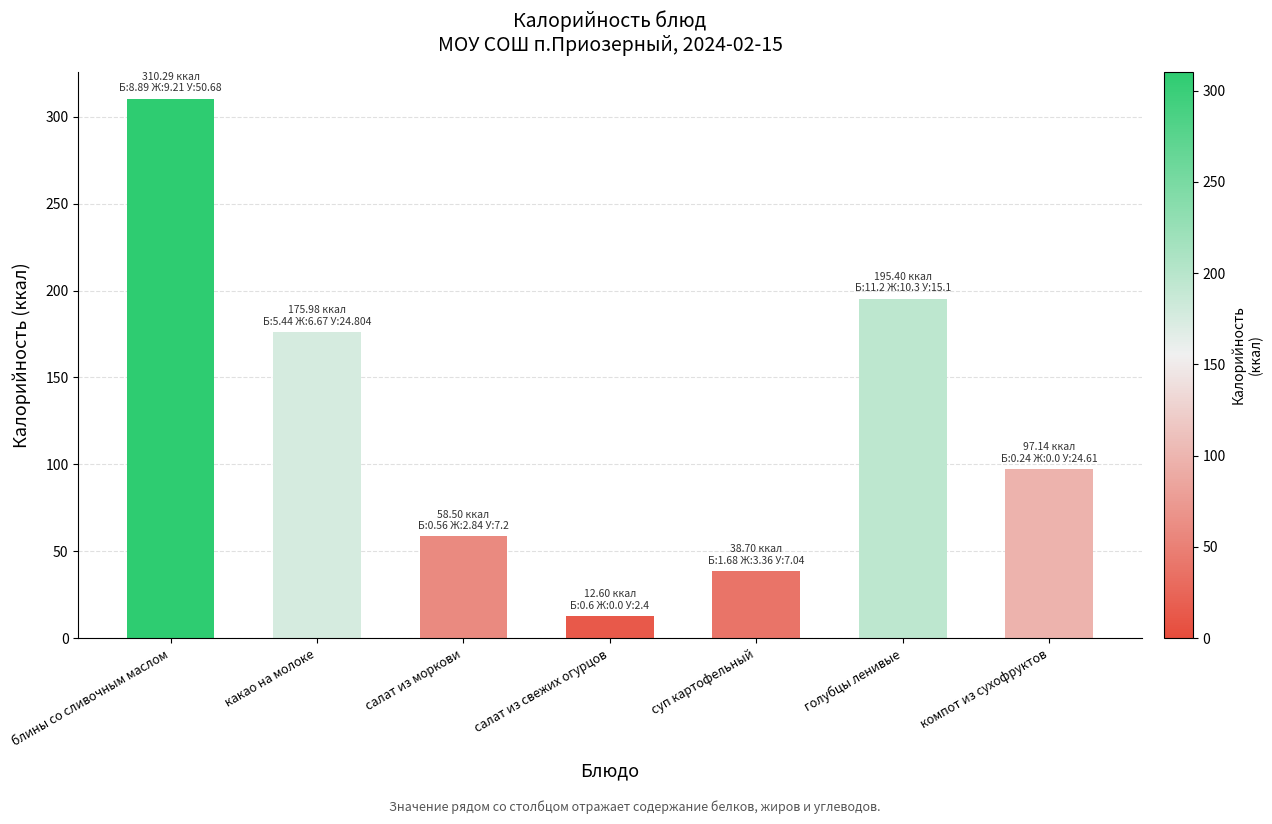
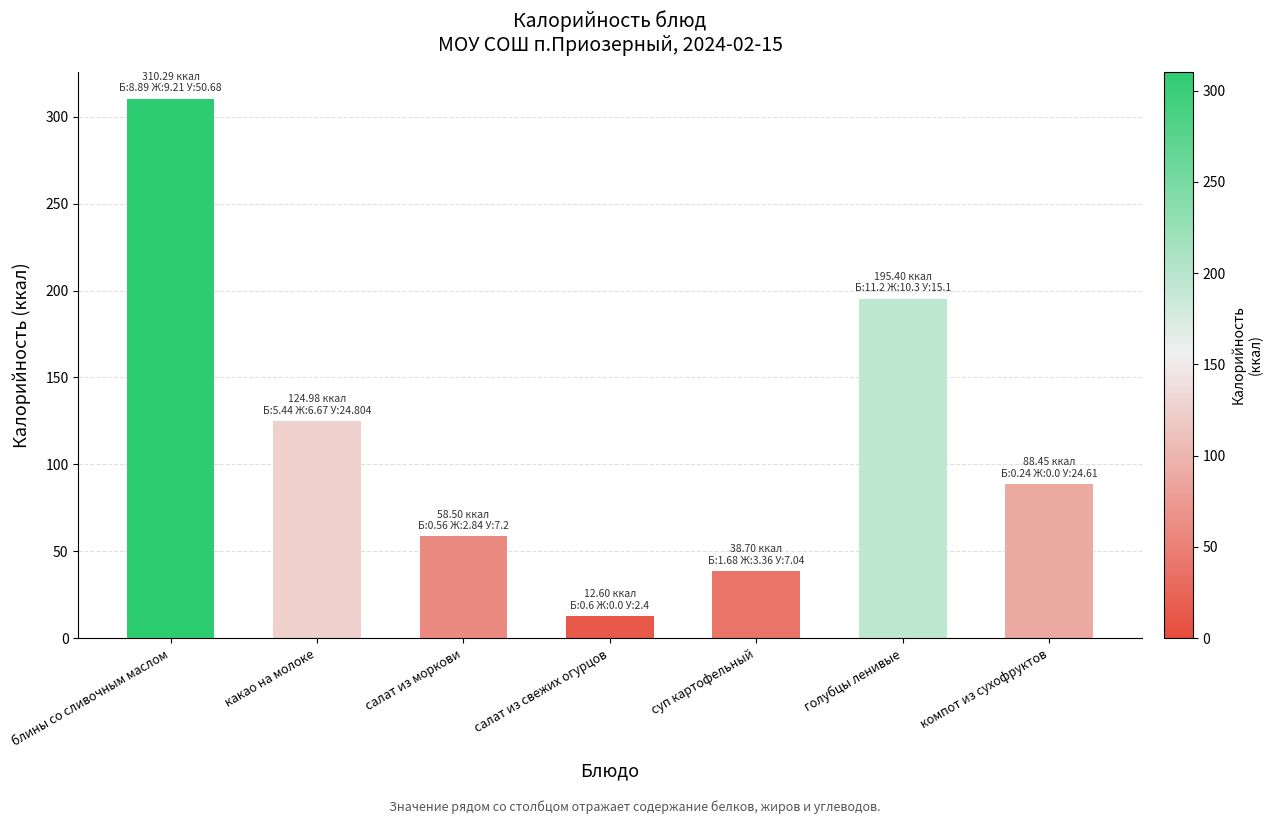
  {
    "блины со сливочным маслом": 310.29,
-   "какао на молоке": 175.98,
+   "какао на молоке": 124.98,
    "салат из моркови": 58.50,
    "салат из свежих огурцов": 12.60,
    "суп картофельный": 38.70,
    "голубцы ленивые": 195.40,
-   "компот из сухофруктов": 97.14
+   "компот из сухофруктов": 88.45
  }
